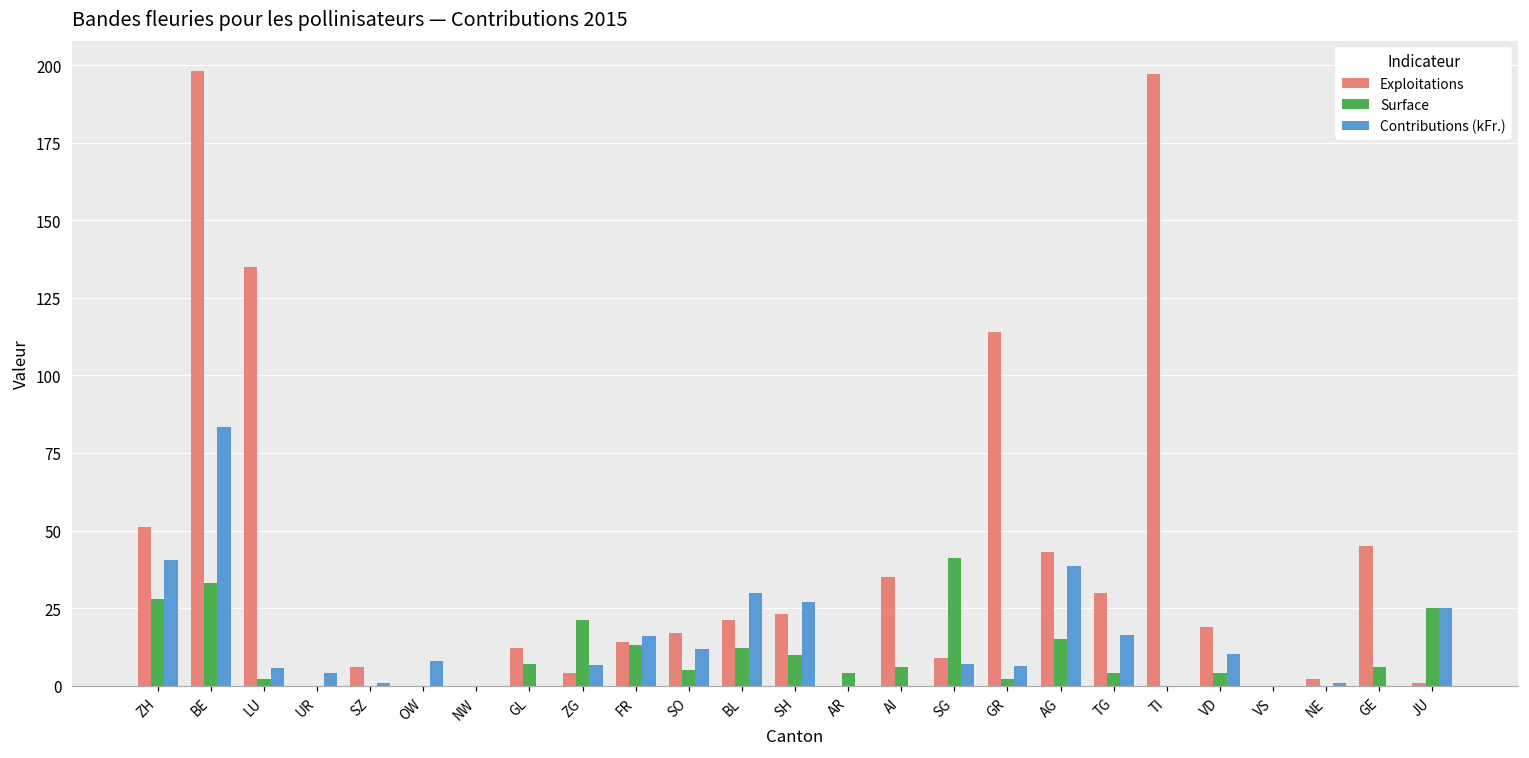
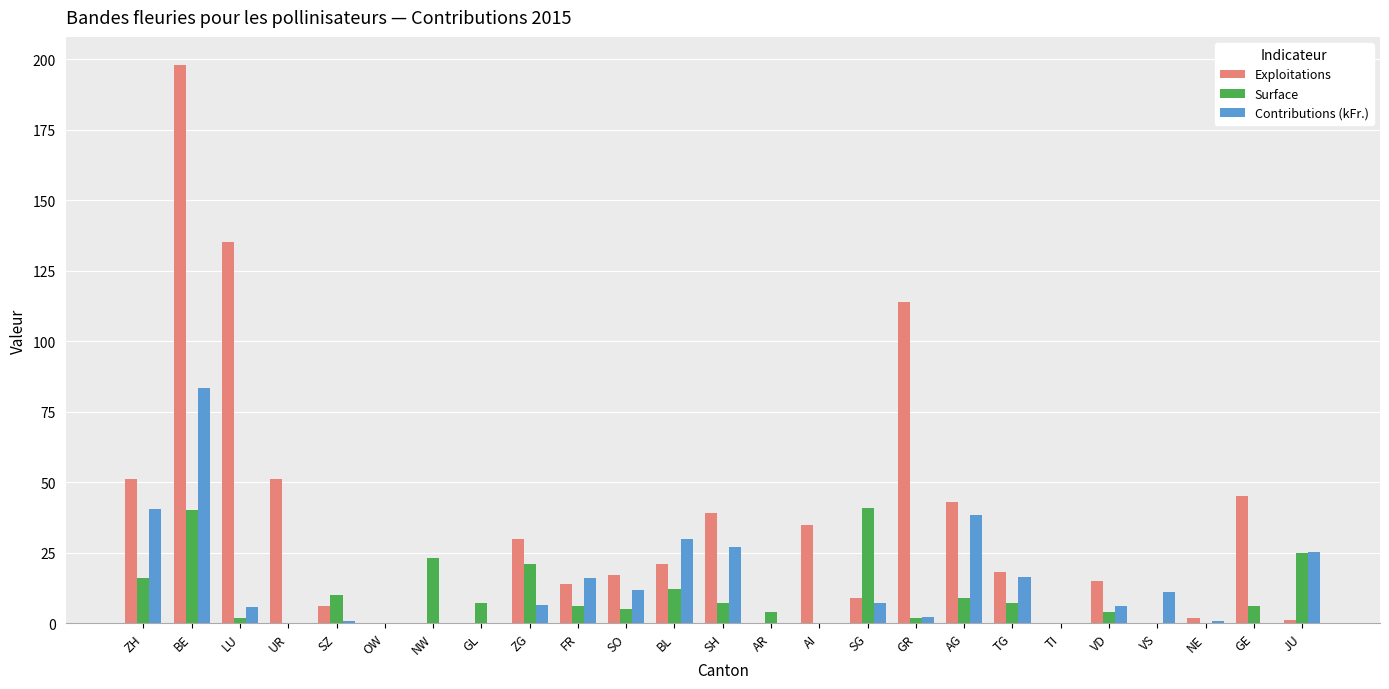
  {
    "Exploitations": {
      "ZH": 51,
      "BE": 198,
      "LU": 135,
-     "UR": 0,
+     "UR": 51,
      "SZ": 6,
      "OW": 0,
      "NW": 0,
-     "GL": 12,
-     "ZG": 4,
+     "GL": 0,
+     "ZG": 30,
      "FR": 14,
      "SO": 17,
      "BL": 21,
-     "SH": 23,
+     "SH": 39,
      "AR": 0,
      "AI": 35,
      "SG": 9,
      "GR": 114,
      "AG": 43,
-     "TG": 30,
-     "TI": 197,
-     "VD": 19,
+     "TG": 18,
+     "TI": 0,
+     "VD": 15,
      "VS": 0,
      "NE": 2,
      "GE": 45,
      "JU": 1
    },
    "Surface": {
-     "ZH": 28,
-     "BE": 33,
+     "ZH": 16,
+     "BE": 40,
      "LU": 2,
      "UR": 0,
-     "SZ": 0,
+     "SZ": 10,
      "OW": 0,
-     "NW": 0,
+     "NW": 23,
      "GL": 7,
      "ZG": 21,
-     "FR": 13,
+     "FR": 6,
      "SO": 5,
      "BL": 12,
-     "SH": 10,
+     "SH": 7,
      "AR": 4,
-     "AI": 6,
+     "AI": 0,
      "SG": 41,
      "GR": 2,
-     "AG": 15,
-     "TG": 4,
+     "AG": 9,
+     "TG": 7,
      "TI": 0,
      "VD": 4,
      "VS": 0,
      "NE": 0,
      "GE": 6,
      "JU": 25
    },
    "Contributions (kFr.)": {
      "ZH": 40,
      "BE": 83,
      "LU": 6,
-     "UR": 4,
-     "OW": 8,
+     "UR": 0,
+     "OW": 0,
      "NW": 0,
      "GL": 0,
      "ZG": 7,
      "FR": 16,
      "SO": 12,
      "BL": 30,
      "SH": 27,
      "AR": 0,
      "AI": 0,
      "SG": 7,
-     "GR": 6,
+     "GR": 2,
      "AG": 38,
      "TG": 16,
      "TI": 0,
-     "VD": 10,
-     "VS": 0,
+     "VD": 6,
+     "VS": 11,
      "GE": 0,
      "JU": 25
    }
  }
